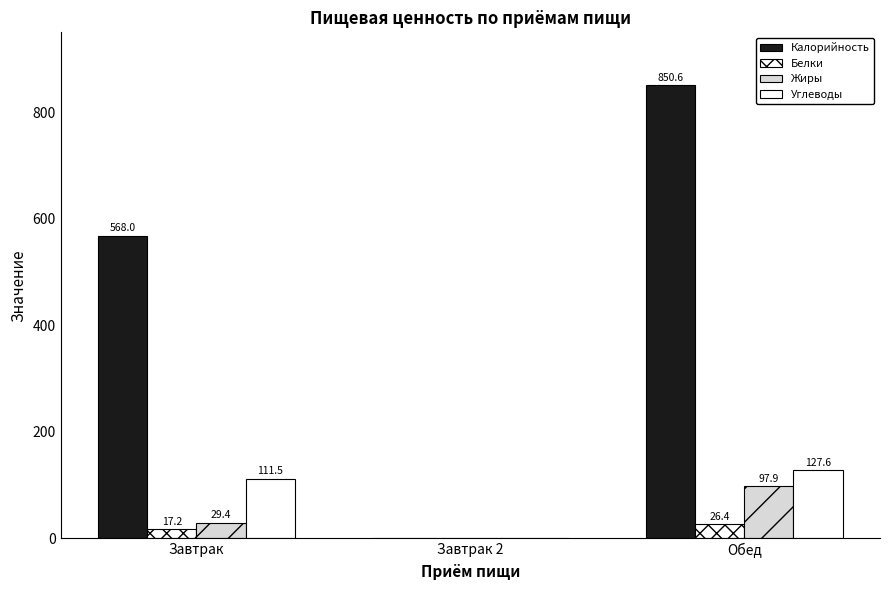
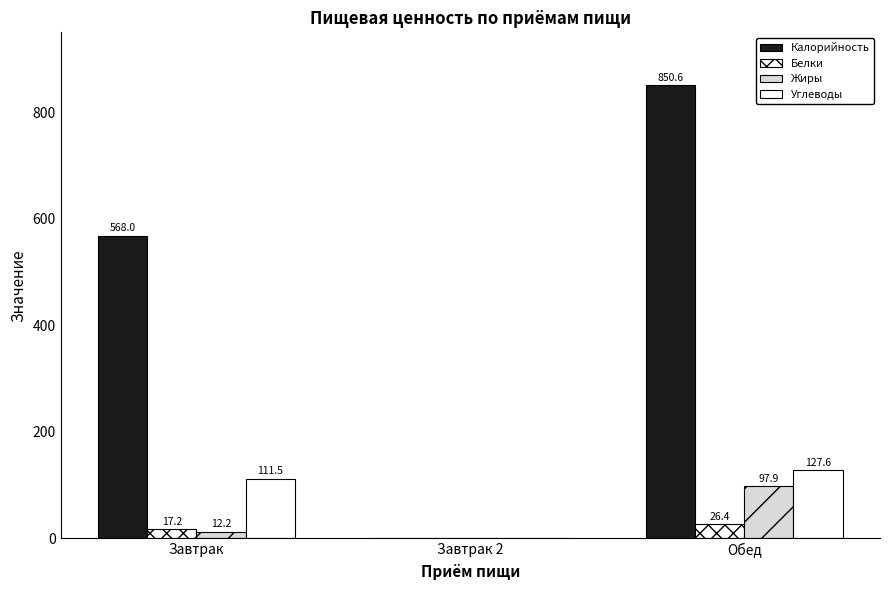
  {
    "Калорийность": {
      "Завтрак": 568.0,
      "Обед": 850.6
    },
    "Жиры": {
-     "Завтрак": 29.4,
+     "Завтрак": 12.2,
      "Обед": 97.9
    }
  }
